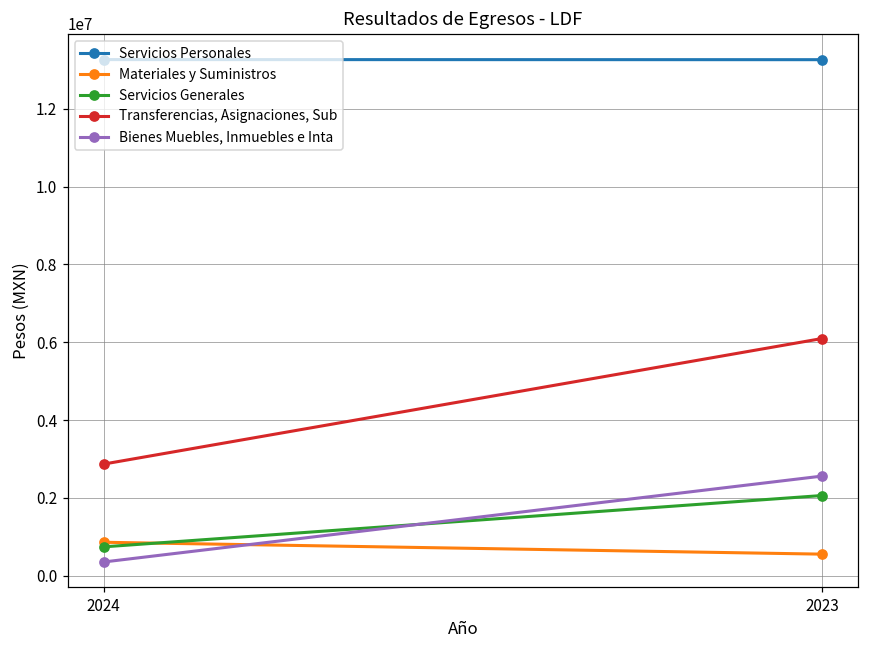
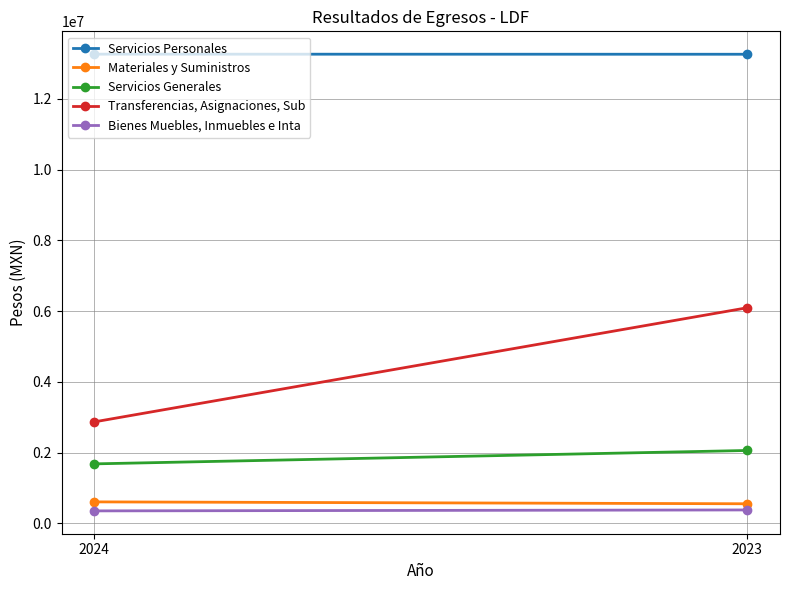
  {
    "Servicios Personales": {
      "2023": 13300000
    },
    "Materiales y Suministros": {
-     "2024": 900000,
+     "2024": 600000,
      "2023": 600000
    },
    "Servicios Generales": {
-     "2024": 700000,
+     "2024": 1700000,
      "2023": 2100000
    },
    "Transferencias, Asignaciones, Sub": {
      "2024": 2900000,
      "2023": 6100000
    },
    "Bienes Muebles, Inmuebles e Inta": {
      "2024": 400000,
-     "2023": 2600000
+     "2023": 400000
    }
  }
